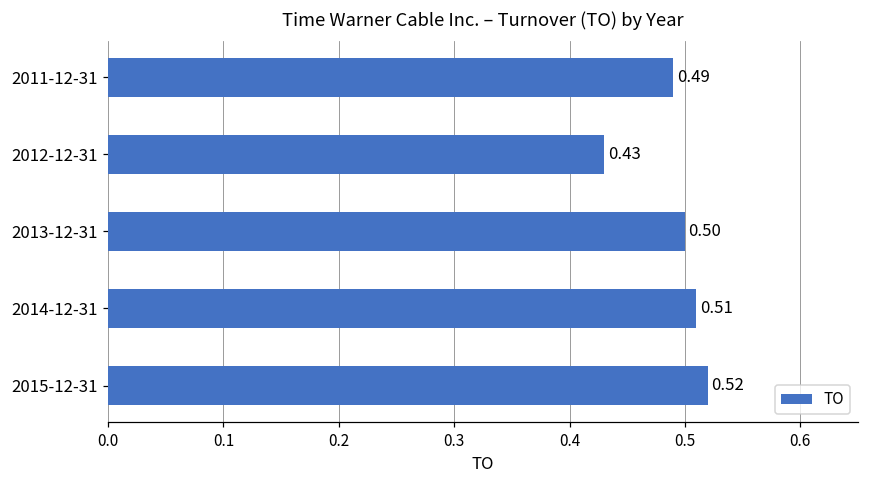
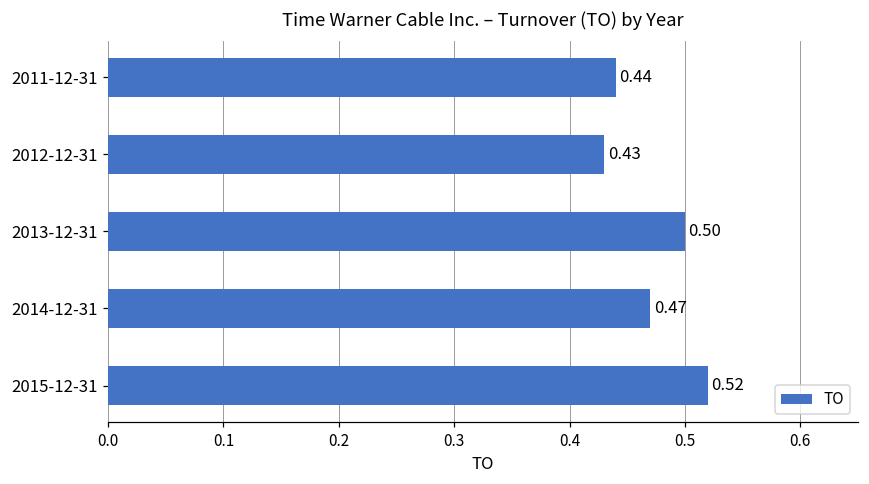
  {
-   "2011-12-31": 0.49,
+   "2011-12-31": 0.44,
    "2012-12-31": 0.43,
    "2013-12-31": 0.50,
-   "2014-12-31": 0.51,
+   "2014-12-31": 0.47,
    "2015-12-31": 0.52
  }
